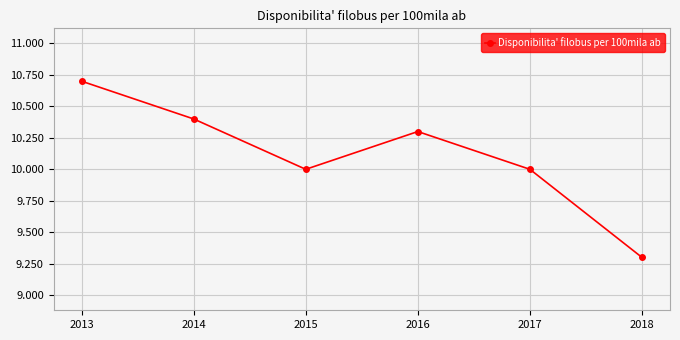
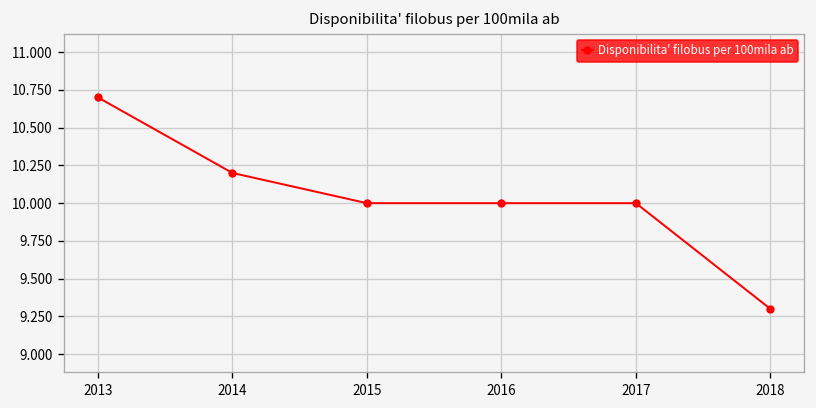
  {
    "2013": 10.7,
-   "2014": 10.4,
+   "2014": 10.2,
    "2015": 10.0,
-   "2016": 10.3,
+   "2016": 10.0,
    "2017": 10.0,
    "2018": 9.3
  }
